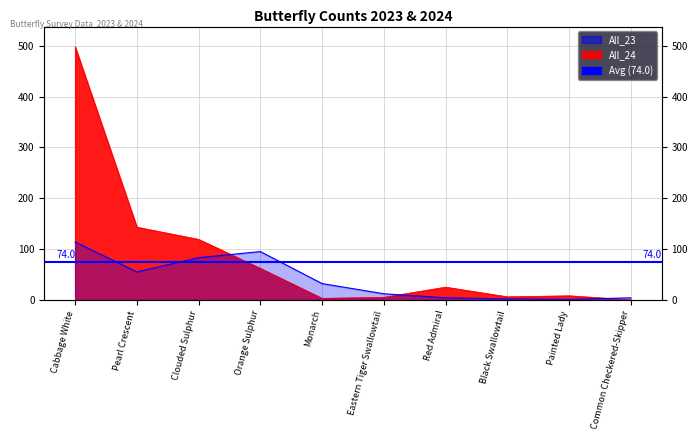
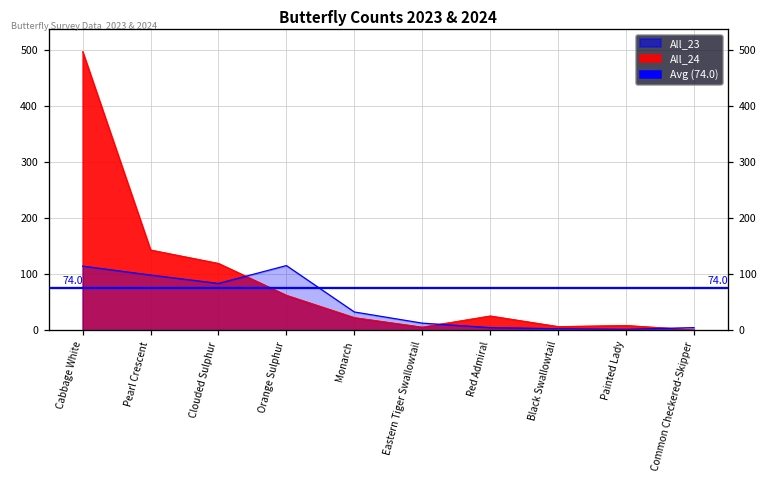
  {
    "All_24": {
      "Cabbage White": 500,
      "Pearl Crescent": 140,
      "Clouded Sulphur": 120,
      "Orange Sulphur": 60,
-     "Monarch": 0,
+     "Monarch": 20,
      "Eastern Tiger Swallowtail": 10,
      "Red Admiral": 30,
      "Painted Lady": 10
    },
    "All_23": {
-     "Pearl Crescent": 60,
+     "Pearl Crescent": 100,
      "Clouded Sulphur": 80,
-     "Orange Sulphur": 100,
+     "Orange Sulphur": 120,
      "Monarch": 30,
      "Eastern Tiger Swallowtail": 10,
      "Red Admiral": 0,
      "Painted Lady": 0
    }
  }
